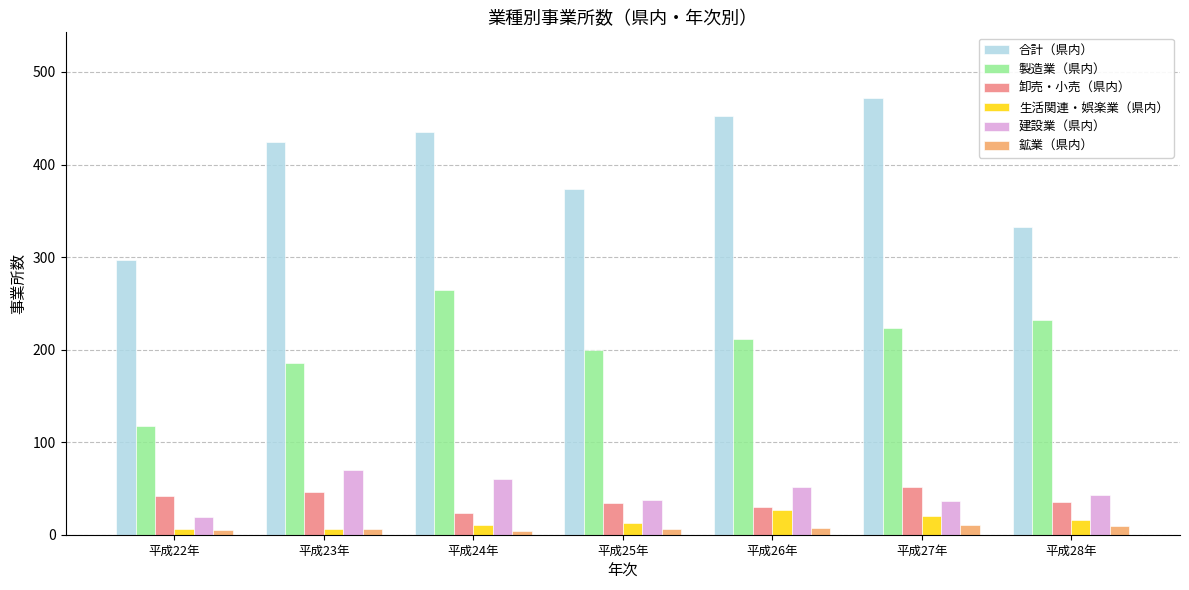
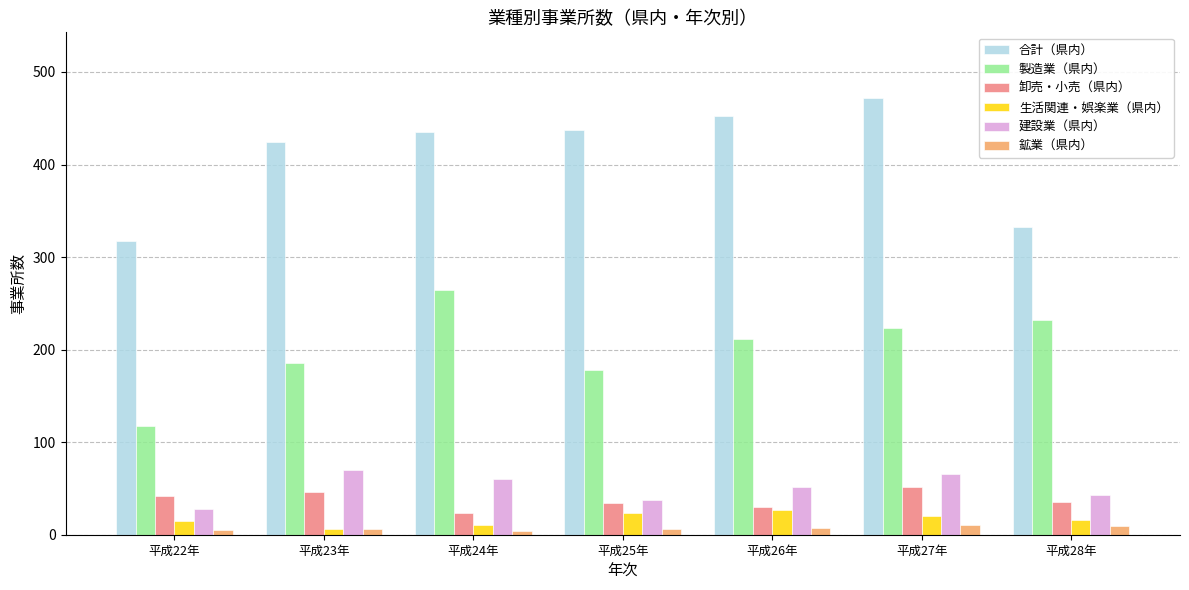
  {
    "合計（県内）": {
-     "平成22年": 300,
+     "平成22年": 320,
      "平成23年": 420,
      "平成24年": 440,
-     "平成25年": 370,
+     "平成25年": 440,
      "平成26年": 450,
      "平成27年": 470,
      "平成28年": 330
    },
    "製造業（県内）": {
      "平成22年": 120,
      "平成23年": 190,
      "平成24年": 260,
-     "平成25年": 200,
+     "平成25年": 180,
      "平成26年": 210,
      "平成27年": 220,
      "平成28年": 230
    },
    "生活関連・娯楽業（県内）": {
-     "平成22年": 10,
+     "平成22年": 20,
      "平成23年": 10,
      "平成24年": 10,
-     "平成25年": 10,
+     "平成25年": 20,
      "平成26年": 30,
      "平成27年": 20,
      "平成28年": 20
    },
    "建設業（県内）": {
-     "平成22年": 20,
+     "平成22年": 30,
      "平成23年": 70,
      "平成24年": 60,
      "平成25年": 40,
      "平成26年": 50,
-     "平成27年": 40,
+     "平成27年": 70,
      "平成28年": 40
    }
  }
